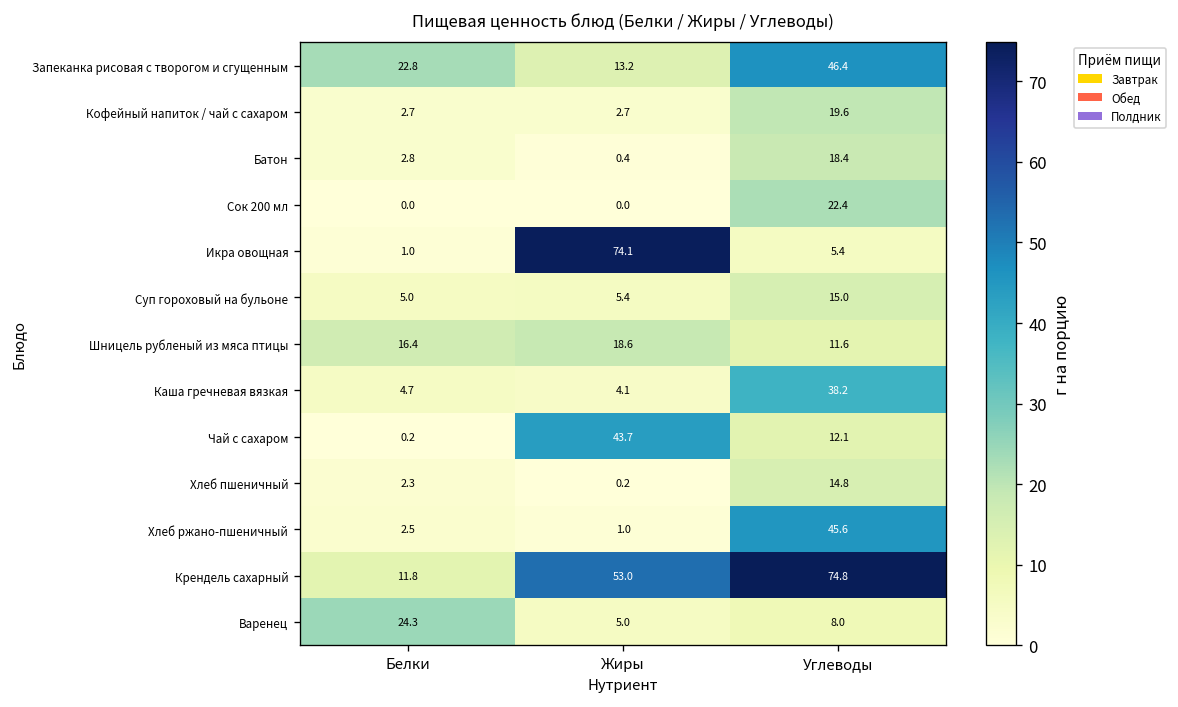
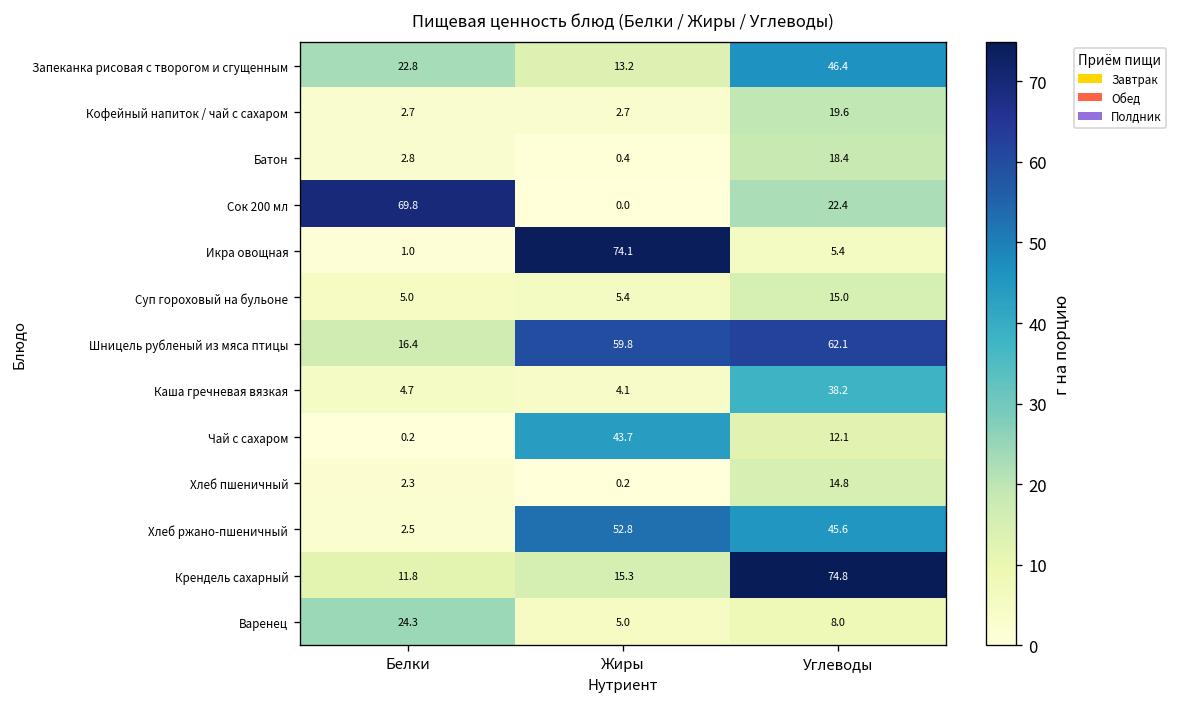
  {
    "Запеканка рисовая с творогом и сгущенным": {
      "Белки": 22.8,
      "Жиры": 13.2,
      "Углеводы": 46.4
    },
    "Кофейный напиток / чай с сахаром": {
      "Белки": 2.7,
      "Жиры": 2.7,
      "Углеводы": 19.6
    },
    "Батон": {
      "Белки": 2.8,
      "Жиры": 0.4,
      "Углеводы": 18.4
    },
    "Сок 200 мл": {
-     "Белки": 0.0,
+     "Белки": 69.8,
      "Жиры": 0.0,
      "Углеводы": 22.4
    },
    "Икра овощная": {
      "Белки": 1.0,
      "Жиры": 74.1,
      "Углеводы": 5.4
    },
    "Суп гороховый на бульоне": {
      "Белки": 5.0,
      "Жиры": 5.4,
      "Углеводы": 15.0
    },
    "Шницель рубленый из мяса птицы": {
      "Белки": 16.4,
-     "Жиры": 18.6,
-     "Углеводы": 11.6
+     "Жиры": 59.8,
+     "Углеводы": 62.1
    },
    "Каша гречневая вязкая": {
      "Белки": 4.7,
      "Жиры": 4.1,
      "Углеводы": 38.2
    },
    "Чай с сахаром": {
      "Белки": 0.2,
      "Жиры": 43.7,
      "Углеводы": 12.1
    },
    "Хлеб пшеничный": {
      "Белки": 2.3,
      "Жиры": 0.2,
      "Углеводы": 14.8
    },
    "Хлеб ржано-пшеничный": {
      "Белки": 2.5,
-     "Жиры": 1.0,
+     "Жиры": 52.8,
      "Углеводы": 45.6
    },
    "Крендель сахарный": {
      "Белки": 11.8,
-     "Жиры": 53.0,
+     "Жиры": 15.3,
      "Углеводы": 74.8
    },
    "Варенец": {
      "Белки": 24.3,
      "Жиры": 5.0,
      "Углеводы": 8.0
    }
  }
